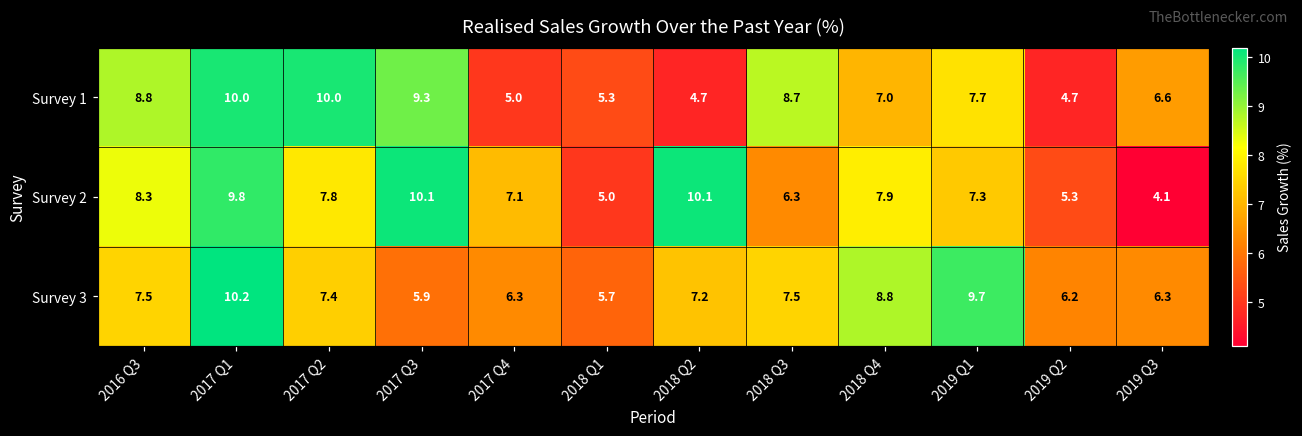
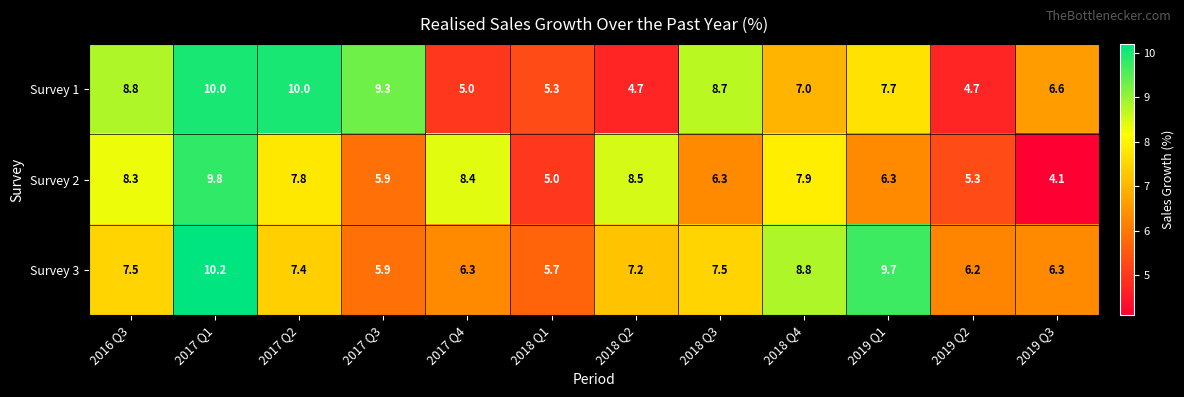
  {
    "Survey 1": {
      "2016 Q3": 8.8,
      "2017 Q1": 10.0,
      "2017 Q2": 10.0,
      "2017 Q3": 9.3,
      "2017 Q4": 5.0,
      "2018 Q1": 5.3,
      "2018 Q2": 4.7,
      "2018 Q3": 8.7,
      "2018 Q4": 7.0,
      "2019 Q1": 7.7,
      "2019 Q2": 4.7,
      "2019 Q3": 6.6
    },
    "Survey 2": {
      "2016 Q3": 8.3,
      "2017 Q1": 9.8,
      "2017 Q2": 7.8,
-     "2017 Q3": 10.1,
-     "2017 Q4": 7.1,
+     "2017 Q3": 5.9,
+     "2017 Q4": 8.4,
      "2018 Q1": 5.0,
-     "2018 Q2": 10.1,
+     "2018 Q2": 8.5,
      "2018 Q3": 6.3,
      "2018 Q4": 7.9,
-     "2019 Q1": 7.3,
+     "2019 Q1": 6.3,
      "2019 Q2": 5.3,
      "2019 Q3": 4.1
    },
    "Survey 3": {
      "2016 Q3": 7.5,
      "2017 Q1": 10.2,
      "2017 Q2": 7.4,
      "2017 Q3": 5.9,
      "2017 Q4": 6.3,
      "2018 Q1": 5.7,
      "2018 Q2": 7.2,
      "2018 Q3": 7.5,
      "2018 Q4": 8.8,
      "2019 Q1": 9.7,
      "2019 Q2": 6.2,
      "2019 Q3": 6.3
    }
  }
